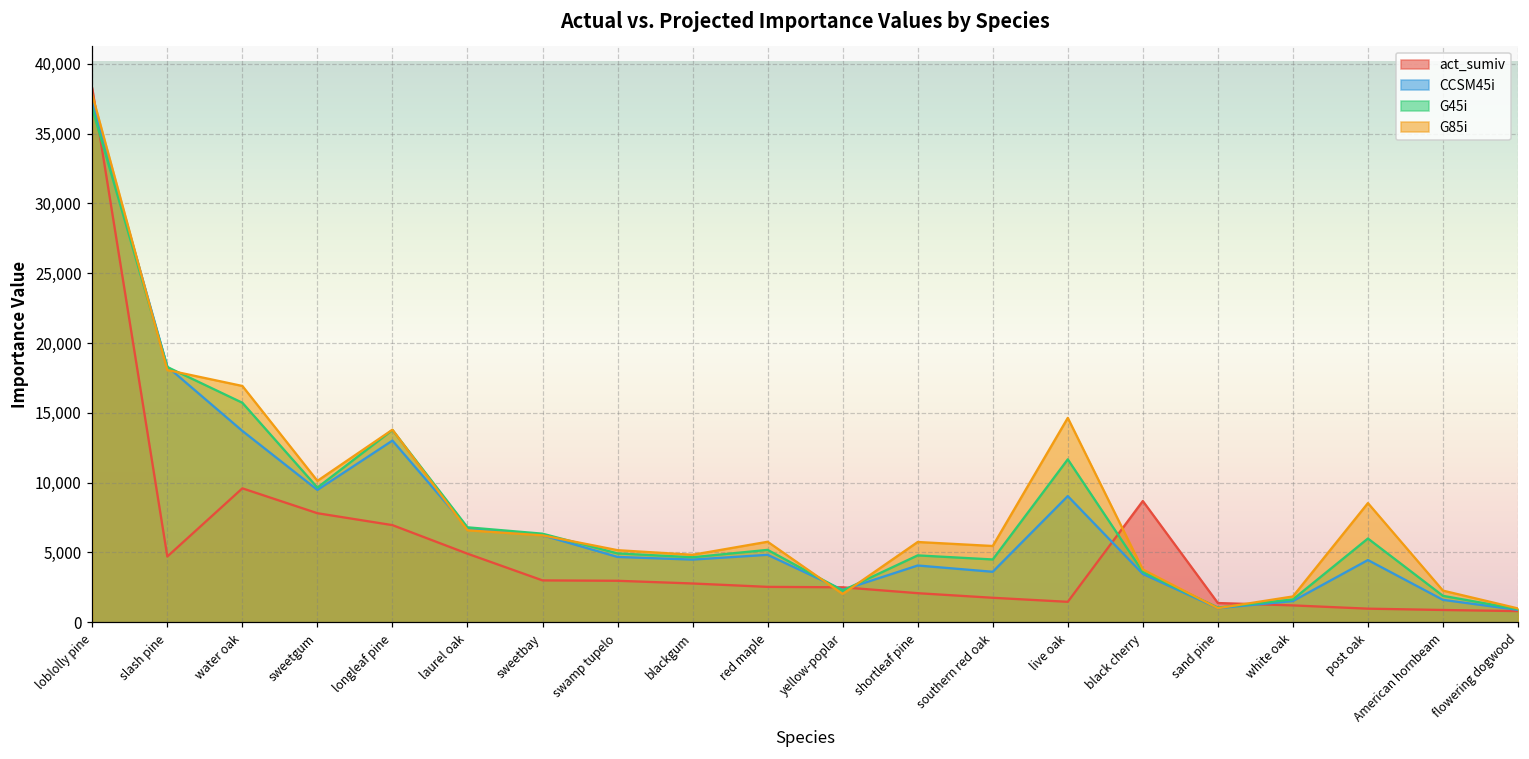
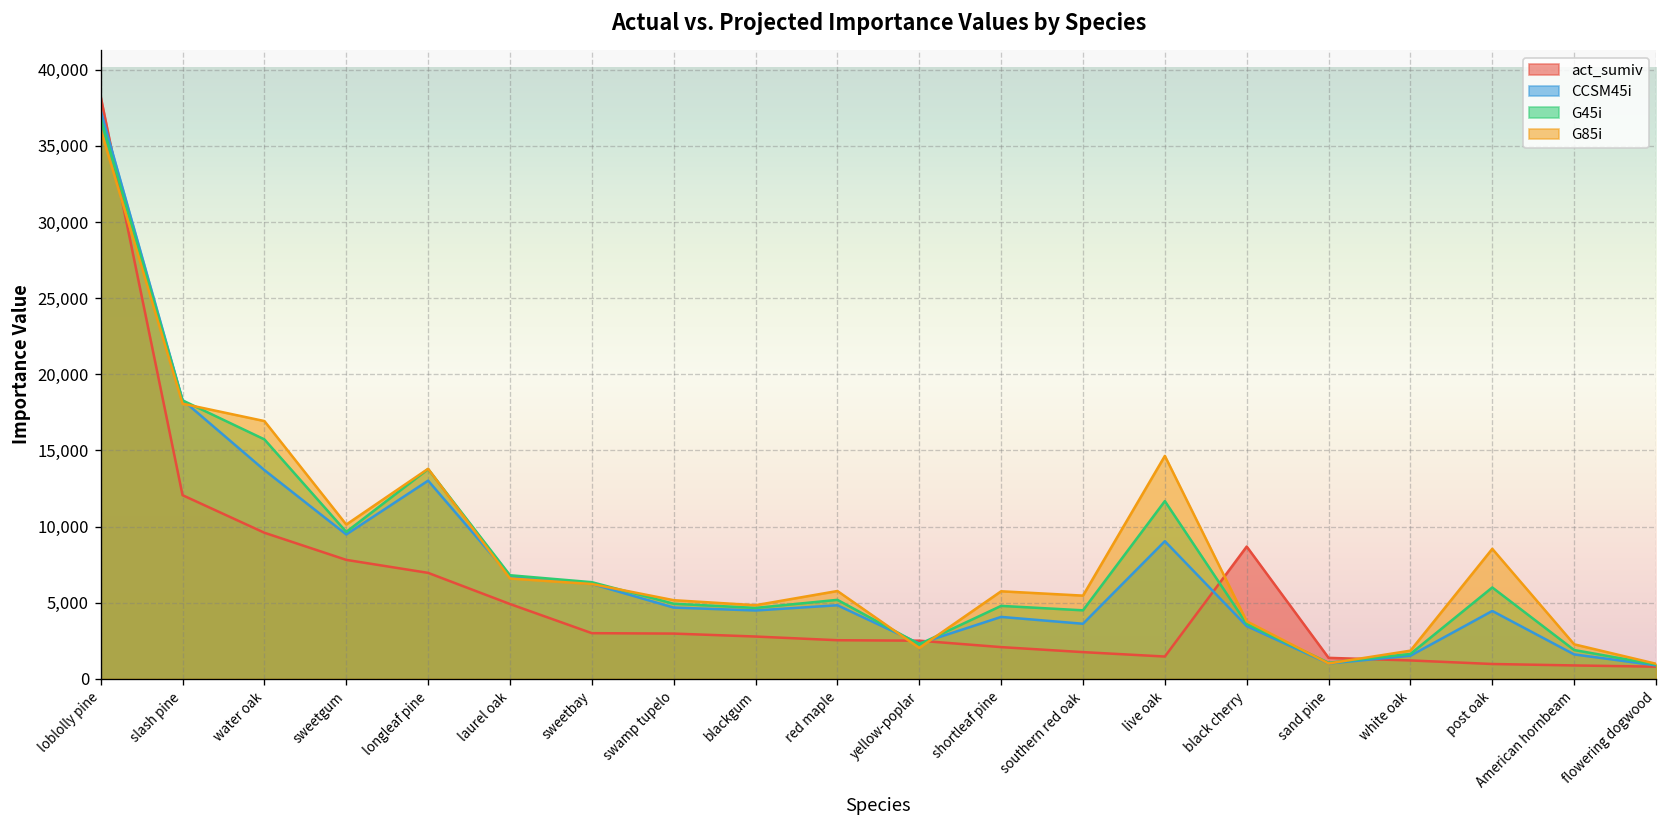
  {
    "act_sumiv": {
      "loblolly pine": "38,200",
-     "slash pine": "4,700",
+     "slash pine": "12,100",
      "water oak": "9,600",
      "sweetgum": "7,800",
      "longleaf pine": "7,000",
      "laurel oak": "4,900",
      "sweetbay": "3,000",
      "swamp tupelo": "3,000",
      "blackgum": "2,800",
      "red maple": "2,500",
      "shortleaf pine": "2,100",
      "southern red oak": "1,800",
      "live oak": "1,500",
      "black cherry": "8,700",
      "sand pine": "1,400",
      "white oak": "1,200",
      "post oak": "1,000",
      "American hornbeam": "900"
    },
    "CCSM45i": {
      "loblolly pine": "37,300",
      "water oak": "13,700",
      "longleaf pine": "13,000",
      "swamp tupelo": "4,700",
      "red maple": "4,800",
      "shortleaf pine": "4,100",
      "southern red oak": "3,600",
      "live oak": "9,000",
      "post oak": "4,500",
      "American hornbeam": "1,600"
    },
    "G45i": {
      "loblolly pine": "36,800",
      "water oak": "15,700",
      "swamp tupelo": "4,900",
      "red maple": "5,200",
      "shortleaf pine": "4,800",
      "southern red oak": "4,500",
      "live oak": "11,700",
      "post oak": "6,000",
      "American hornbeam": "1,900"
    },
    "G85i": {
-     "loblolly pine": "37,800",
+     "loblolly pine": "36,100",
      "slash pine": "18,100",
      "water oak": "16,900",
      "sweetgum": "10,100",
      "swamp tupelo": "5,200",
      "red maple": "5,800",
      "yellow-poplar": "2,000",
      "shortleaf pine": "5,800",
      "southern red oak": "5,500",
      "live oak": "14,600",
      "white oak": "1,800",
      "post oak": "8,500",
      "American hornbeam": "2,300"
    }
  }
